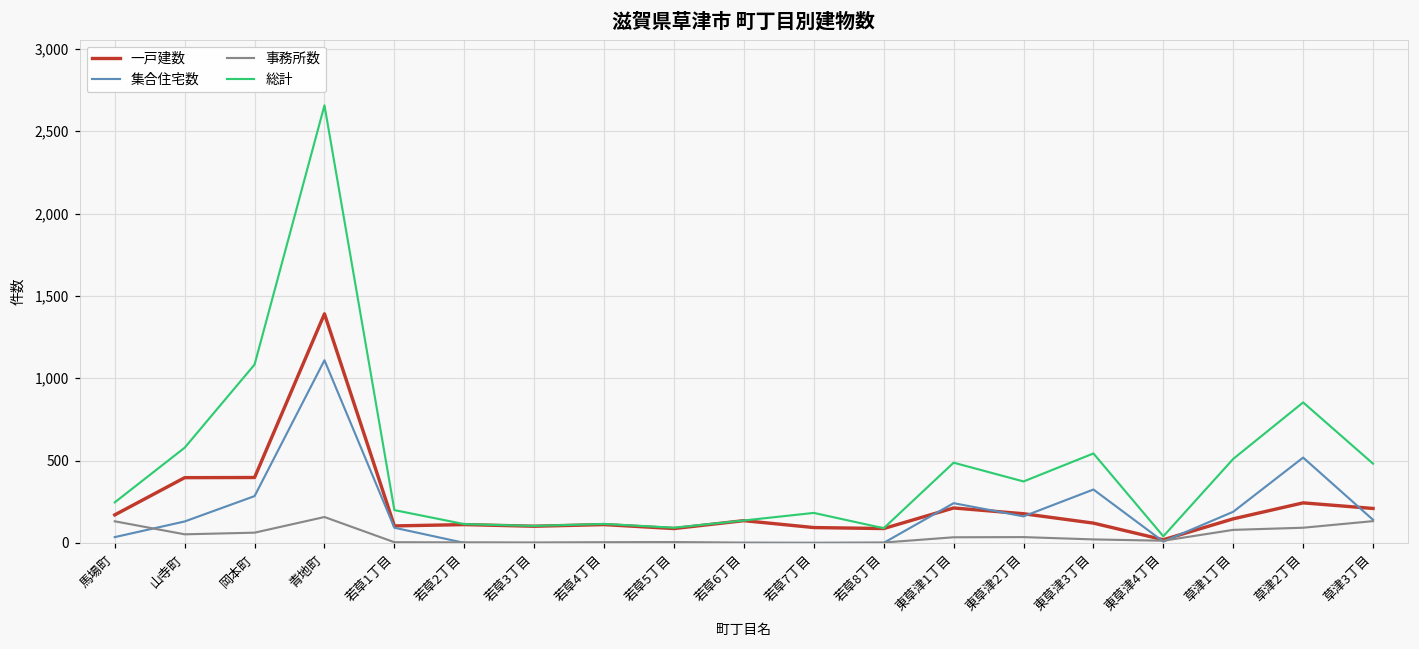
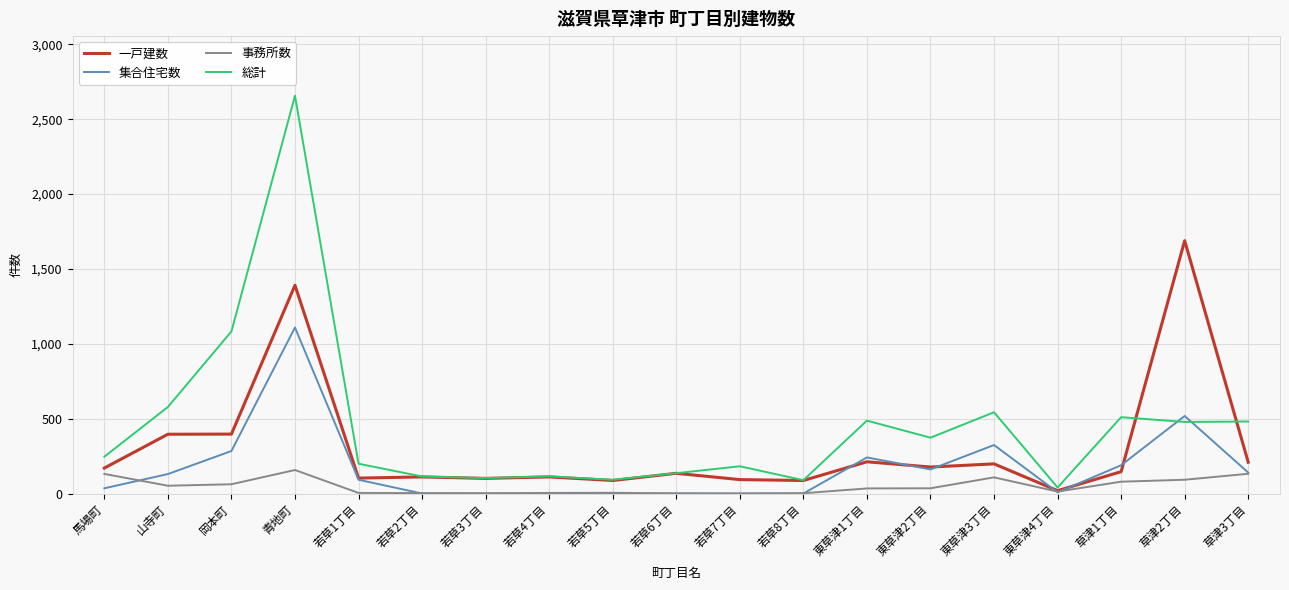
  {
    "一戸建数": {
      "馬場町": "170",
      "山寺町": "400",
      "岡本町": "400",
      "青地町": "1,390",
      "若草7丁目": "90",
      "東草津1丁目": "210",
-     "東草津3丁目": "120",
+     "東草津3丁目": "200",
      "草津1丁目": "150",
-     "草津2丁目": "240",
+     "草津2丁目": "1,690",
      "草津3丁目": "210"
    },
    "集合住宅数": {
      "馬場町": "40",
      "山寺町": "130",
      "岡本町": "280",
      "青地町": "1,110",
      "東草津1丁目": "240",
      "東草津3丁目": "320",
      "草津1丁目": "190",
      "草津2丁目": "520"
    },
    "事務所数": {
      "馬場町": "130",
      "山寺町": "50",
      "岡本町": "60",
      "青地町": "160",
      "若草1丁目": "0",
      "東草津1丁目": "30",
      "東草津2丁目": "40",
-     "東草津3丁目": "20",
+     "東草津3丁目": "110",
      "草津1丁目": "80",
      "草津2丁目": "90"
    },
    "総計": {
      "馬場町": "250",
      "山寺町": "580",
      "岡本町": "1,080",
      "青地町": "2,660",
      "若草1丁目": "200",
      "若草7丁目": "180",
      "東草津1丁目": "490",
      "東草津2丁目": "370",
      "東草津3丁目": "540",
      "東草津4丁目": "40",
      "草津1丁目": "510",
-     "草津2丁目": "850",
+     "草津2丁目": "480",
      "草津3丁目": "480"
    }
  }
